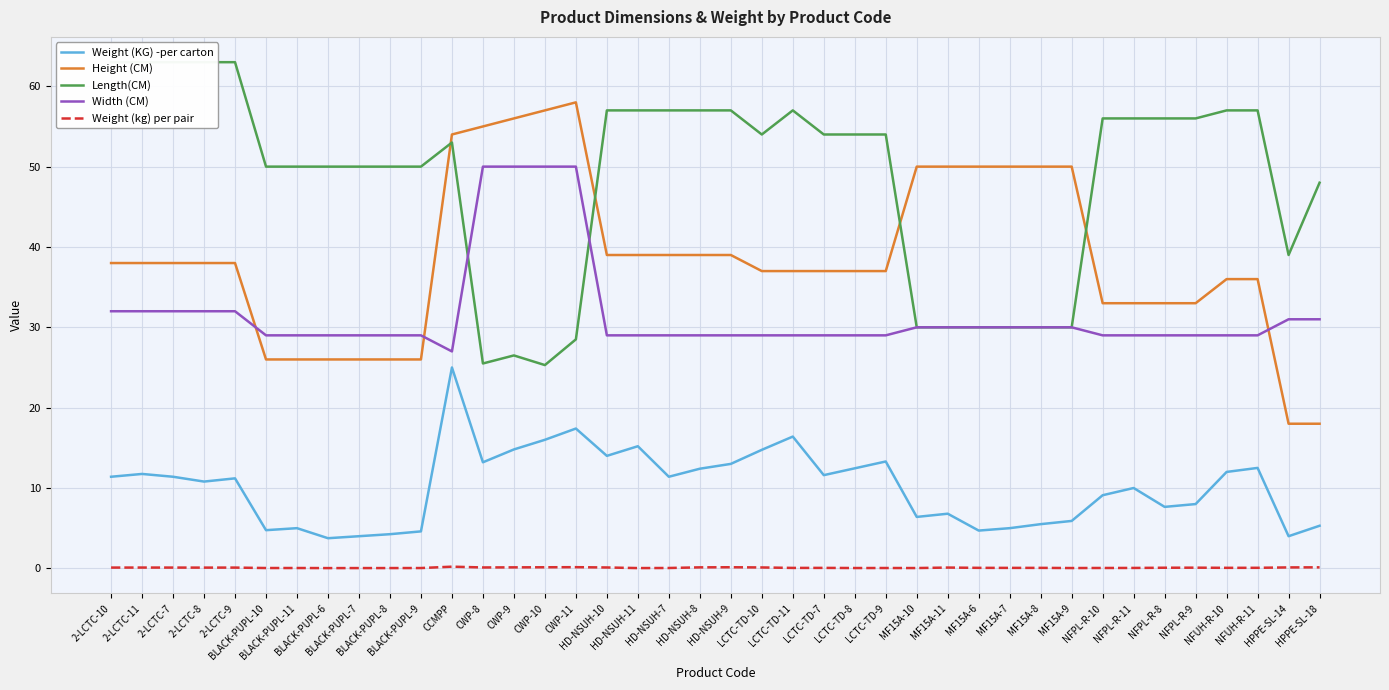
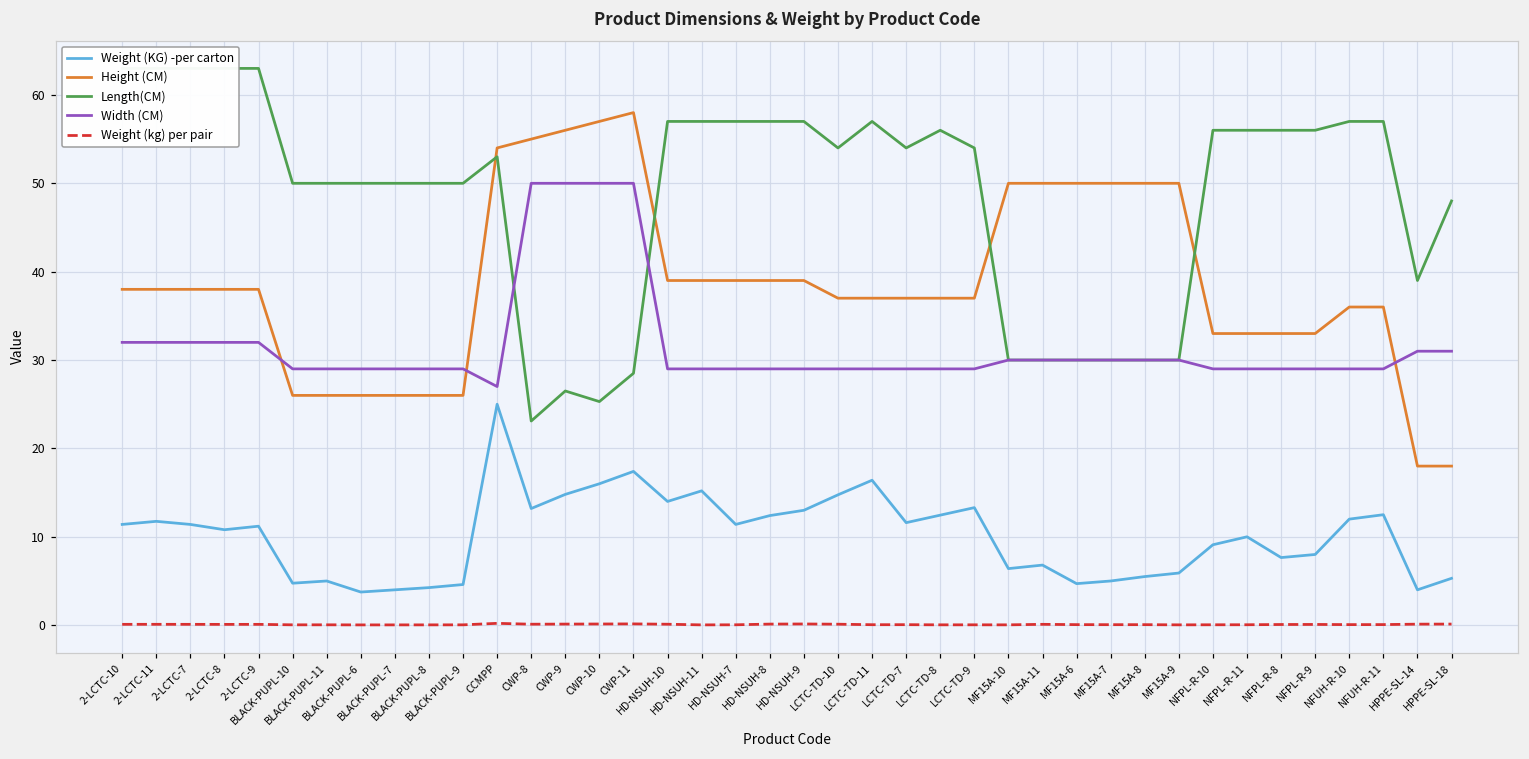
  {
    "Weight (KG) -per carton": {
      "2-LCTC-10": 11,
      "2-LCTC-11": 12,
      "2-LCTC-7": 11,
      "2-LCTC-8": 11,
      "2-LCTC-9": 11,
      "BLACK-PUPL-10": 5,
      "BLACK-PUPL-11": 5,
      "BLACK-PUPL-6": 4,
      "BLACK-PUPL-7": 4,
      "BLACK-PUPL-8": 4,
      "BLACK-PUPL-9": 5,
      "CCMPP": 25,
      "CWP-8": 13,
      "CWP-9": 15,
      "CWP-10": 16,
      "CWP-11": 17,
      "HD-NSUH-10": 14,
      "HD-NSUH-11": 15,
      "HD-NSUH-7": 11,
      "HD-NSUH-8": 12,
      "HD-NSUH-9": 13,
      "LCTC-TD-10": 15,
      "LCTC-TD-11": 16,
      "LCTC-TD-7": 12,
      "LCTC-TD-8": 12,
      "LCTC-TD-9": 13,
      "MF15A-10": 6,
      "MF15A-11": 7,
      "MF15A-6": 5,
      "MF15A-7": 5,
      "MF15A-8": 6,
      "MF15A-9": 6,
      "NFPL-R-10": 9,
      "NFPL-R-11": 10,
      "NFPL-R-8": 8,
      "NFPL-R-9": 8,
      "NFUH-R-10": 12,
      "NFUH-R-11": 13,
      "HPPE-SL-14": 4,
      "HPPE-SL-18": 5
    },
    "Height (CM)": {
      "2-LCTC-10": 38,
      "2-LCTC-11": 38,
      "2-LCTC-7": 38,
      "2-LCTC-8": 38,
      "2-LCTC-9": 38,
      "BLACK-PUPL-10": 26,
      "BLACK-PUPL-11": 26,
      "BLACK-PUPL-6": 26,
      "BLACK-PUPL-7": 26,
      "BLACK-PUPL-8": 26,
      "BLACK-PUPL-9": 26,
      "CCMPP": 54,
      "CWP-8": 55,
      "CWP-9": 56,
      "CWP-10": 57,
      "CWP-11": 58,
      "HD-NSUH-10": 39,
      "HD-NSUH-11": 39,
      "HD-NSUH-7": 39,
      "HD-NSUH-8": 39,
      "HD-NSUH-9": 39,
      "LCTC-TD-10": 37,
      "LCTC-TD-11": 37,
      "LCTC-TD-7": 37,
      "LCTC-TD-8": 37,
      "LCTC-TD-9": 37,
      "MF15A-10": 50,
      "MF15A-11": 50,
      "MF15A-6": 50,
      "MF15A-7": 50,
      "MF15A-8": 50,
      "MF15A-9": 50,
      "NFPL-R-10": 33,
      "NFPL-R-11": 33,
      "NFPL-R-8": 33,
      "NFPL-R-9": 33,
      "NFUH-R-10": 36,
      "NFUH-R-11": 36,
      "HPPE-SL-14": 18,
      "HPPE-SL-18": 18
    },
    "Length(CM)": {
      "2-LCTC-9": 63,
      "BLACK-PUPL-10": 50,
      "BLACK-PUPL-11": 50,
      "BLACK-PUPL-6": 50,
      "BLACK-PUPL-7": 50,
      "BLACK-PUPL-8": 50,
      "BLACK-PUPL-9": 50,
      "CCMPP": 53,
-     "CWP-8": 26,
+     "CWP-8": 23,
      "CWP-9": 27,
      "CWP-10": 25,
      "CWP-11": 29,
      "HD-NSUH-10": 57,
      "HD-NSUH-11": 57,
      "HD-NSUH-7": 57,
      "HD-NSUH-8": 57,
      "HD-NSUH-9": 57,
      "LCTC-TD-10": 54,
      "LCTC-TD-11": 57,
      "LCTC-TD-7": 54,
-     "LCTC-TD-8": 54,
+     "LCTC-TD-8": 56,
      "LCTC-TD-9": 54,
      "NFPL-R-10": 56,
      "NFPL-R-11": 56,
      "NFPL-R-8": 56,
      "NFPL-R-9": 56,
      "NFUH-R-10": 57,
      "NFUH-R-11": 57,
      "HPPE-SL-14": 39,
      "HPPE-SL-18": 48
    },
    "Width (CM)": {
      "2-LCTC-10": 32,
      "2-LCTC-11": 32,
      "2-LCTC-7": 32,
      "2-LCTC-8": 32,
      "2-LCTC-9": 32,
      "BLACK-PUPL-10": 29,
      "BLACK-PUPL-11": 29,
      "BLACK-PUPL-6": 29,
      "BLACK-PUPL-7": 29,
      "BLACK-PUPL-8": 29,
      "BLACK-PUPL-9": 29,
      "CCMPP": 27,
      "CWP-8": 50,
      "CWP-9": 50,
      "CWP-10": 50,
      "CWP-11": 50,
      "HD-NSUH-10": 29,
      "HD-NSUH-11": 29,
      "HD-NSUH-7": 29,
      "HD-NSUH-8": 29,
      "HD-NSUH-9": 29,
      "LCTC-TD-10": 29,
      "LCTC-TD-11": 29,
      "LCTC-TD-7": 29,
      "LCTC-TD-8": 29,
      "LCTC-TD-9": 29,
      "NFPL-R-10": 29,
      "NFPL-R-11": 29,
      "NFPL-R-8": 29,
      "NFPL-R-9": 29,
      "NFUH-R-10": 29,
      "NFUH-R-11": 29,
      "HPPE-SL-14": 31,
      "HPPE-SL-18": 31
    },
    "Weight (kg) per pair": {
      "2-LCTC-10": 0,
      "2-LCTC-11": 0,
      "2-LCTC-7": 0,
      "2-LCTC-8": 0,
      "2-LCTC-9": 0,
      "BLACK-PUPL-10": 0,
      "BLACK-PUPL-11": 0,
      "BLACK-PUPL-6": 0,
      "BLACK-PUPL-7": 0,
      "BLACK-PUPL-8": 0,
      "BLACK-PUPL-9": 0,
      "CCMPP": 0,
      "CWP-8": 0,
      "CWP-9": 0,
      "CWP-10": 0,
      "CWP-11": 0,
      "HD-NSUH-10": 0,
      "HD-NSUH-11": 0,
      "HD-NSUH-7": 0,
      "HD-NSUH-8": 0,
      "HD-NSUH-9": 0,
      "LCTC-TD-10": 0,
      "LCTC-TD-11": 0,
      "LCTC-TD-7": 0,
      "LCTC-TD-8": 0,
      "LCTC-TD-9": 0,
      "MF15A-10": 0,
      "MF15A-11": 0,
      "MF15A-6": 0,
      "MF15A-7": 0,
      "MF15A-8": 0,
      "MF15A-9": 0,
      "NFPL-R-10": 0,
      "NFPL-R-11": 0,
      "NFPL-R-8": 0,
      "NFPL-R-9": 0,
      "NFUH-R-10": 0,
      "NFUH-R-11": 0,
      "HPPE-SL-14": 0,
      "HPPE-SL-18": 0
    }
  }
